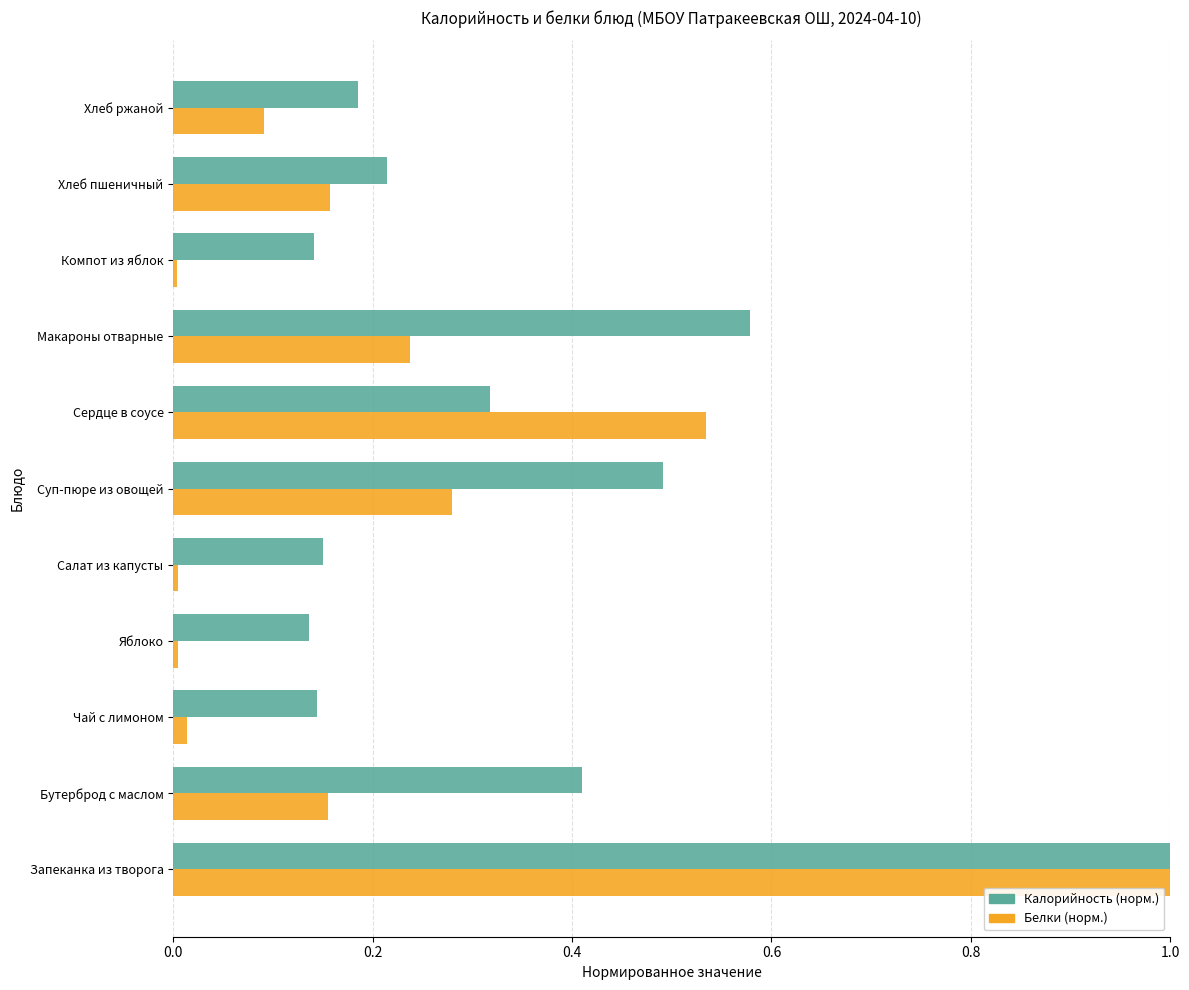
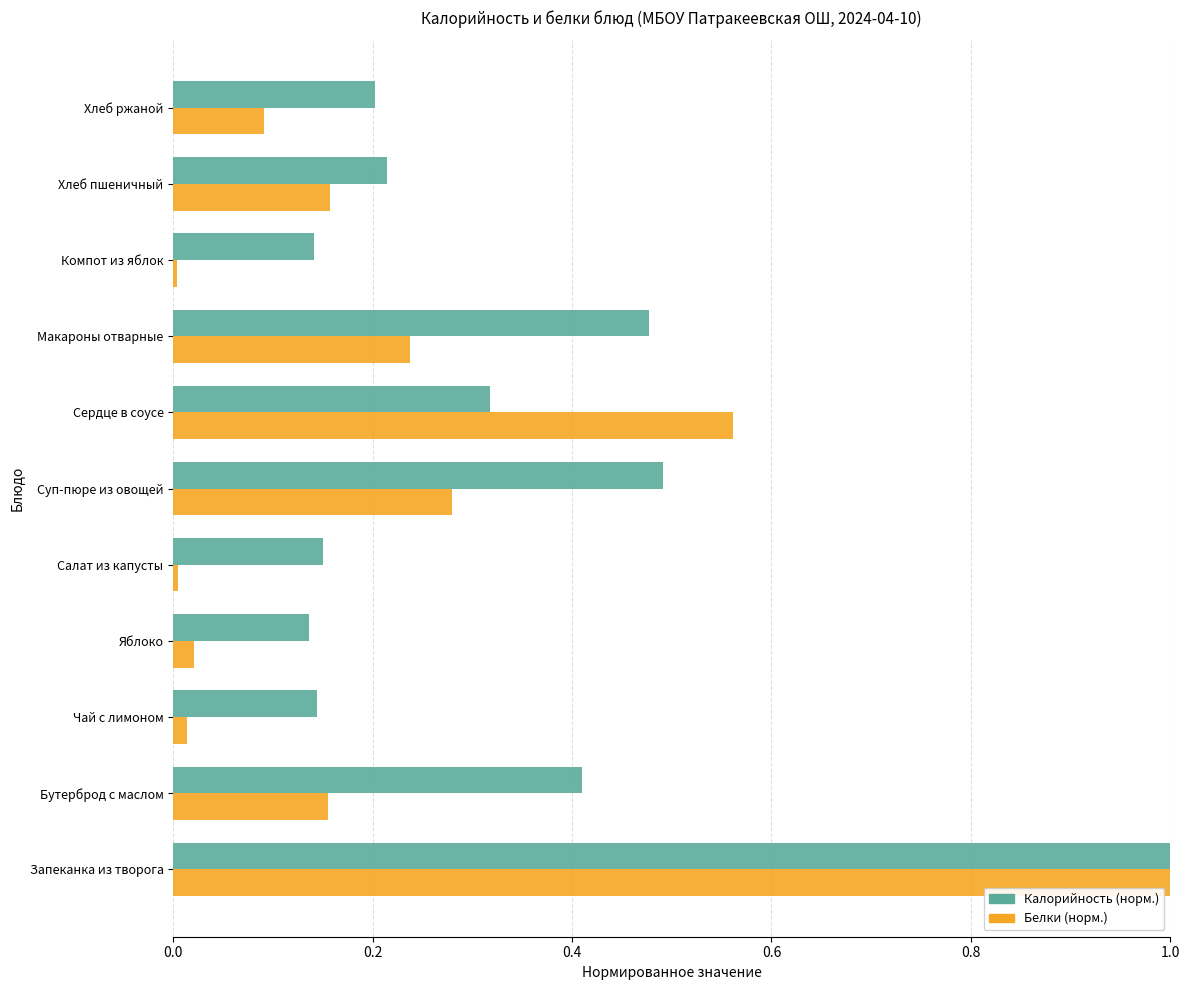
  {
    "Калорийность (норм.)": {
-     "Хлеб ржаной": 0.18,
+     "Хлеб ржаной": 0.20,
      "Хлеб пшеничный": 0.21,
      "Компот из яблок": 0.14,
-     "Макароны отварные": 0.58,
+     "Макароны отварные": 0.48,
      "Сердце в соусе": 0.32,
      "Суп-пюре из овощей": 0.49,
      "Салат из капусты": 0.15,
      "Яблоко": 0.14,
      "Чай с лимоном": 0.14,
      "Бутерброд с маслом": 0.41,
      "Запеканка из творога": 1.00
    },
    "Белки (норм.)": {
      "Хлеб ржаной": 0.09,
      "Хлеб пшеничный": 0.16,
      "Компот из яблок": 0.00,
      "Макароны отварные": 0.24,
-     "Сердце в соусе": 0.53,
+     "Сердце в соусе": 0.56,
      "Суп-пюре из овощей": 0.28,
      "Салат из капусты": 0.01,
-     "Яблоко": 0.01,
+     "Яблоко": 0.02,
      "Чай с лимоном": 0.01,
      "Бутерброд с маслом": 0.16,
      "Запеканка из творога": 1.00
    }
  }
